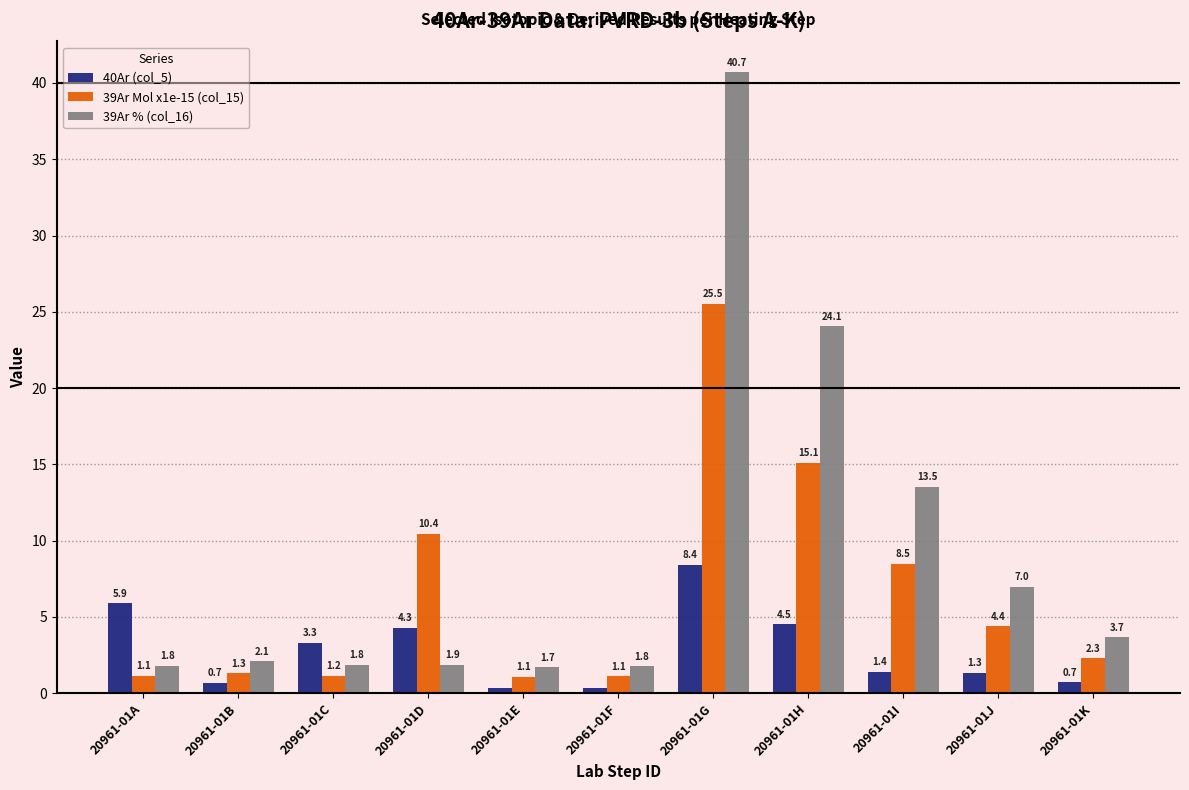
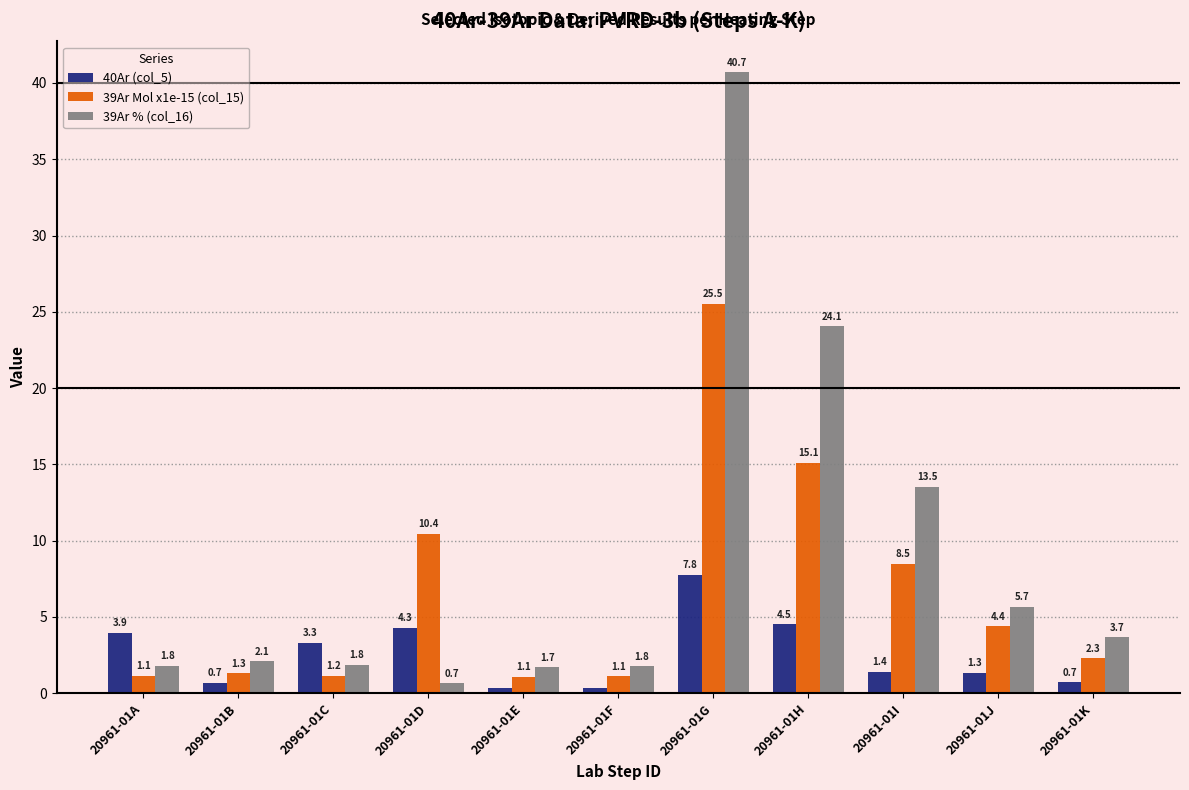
  {
    "40Ar (col_5)": {
-     "20961-01A": 5.9,
+     "20961-01A": 3.9,
      "20961-01B": 0.7,
      "20961-01C": 3.3,
      "20961-01D": 4.3,
-     "20961-01G": 8.4,
+     "20961-01G": 7.8,
      "20961-01H": 4.5,
      "20961-01I": 1.4,
      "20961-01J": 1.3,
      "20961-01K": 0.7
    },
    "39Ar Mol x1e-15 (col_15)": {
      "20961-01A": 1.1,
      "20961-01B": 1.3,
      "20961-01C": 1.2,
      "20961-01D": 10.4,
      "20961-01E": 1.1,
      "20961-01F": 1.1,
      "20961-01G": 25.5,
      "20961-01H": 15.1,
      "20961-01I": 8.5,
      "20961-01J": 4.4,
      "20961-01K": 2.3
    },
    "39Ar % (col_16)": {
      "20961-01A": 1.8,
      "20961-01B": 2.1,
      "20961-01C": 1.8,
-     "20961-01D": 1.9,
+     "20961-01D": 0.7,
      "20961-01E": 1.7,
      "20961-01F": 1.8,
      "20961-01G": 40.7,
      "20961-01H": 24.1,
      "20961-01I": 13.5,
-     "20961-01J": 7.0,
+     "20961-01J": 5.7,
      "20961-01K": 3.7
    }
  }
